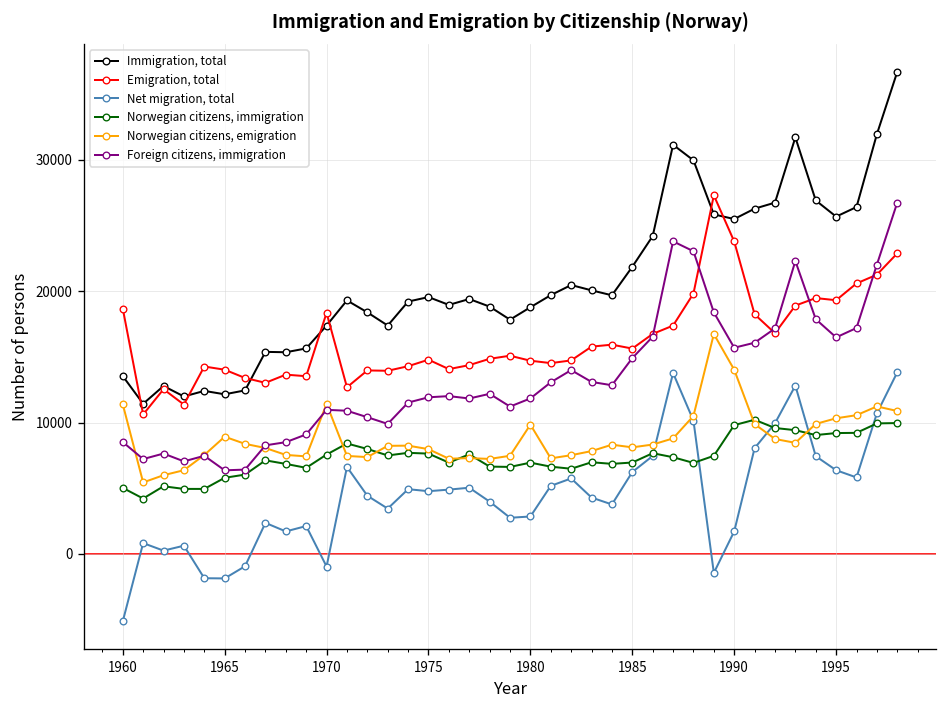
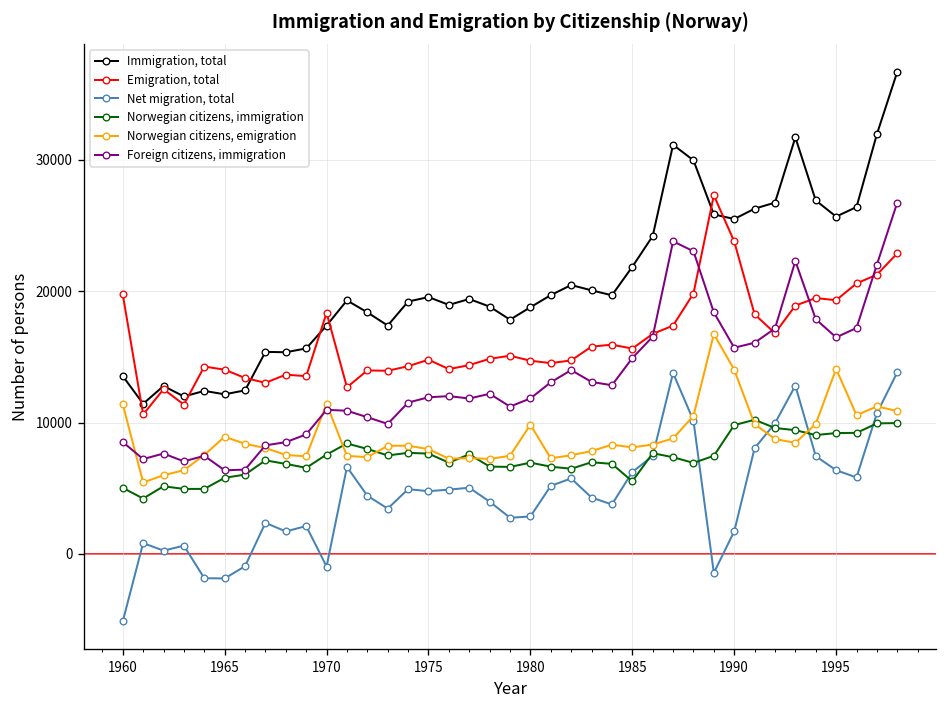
  {
    "Immigration, total": {
      "1960": 13500,
      "1965": 12100,
      "1970": 17400,
      "1975": 19600,
      "1980": 18800,
      "1985": 21900,
      "1990": 25500,
      "1995": 25700
    },
    "Emigration, total": {
-     "1960": 18700,
+     "1960": 19800,
      "1965": 14000,
      "1970": 18400,
      "1975": 14800,
      "1980": 14700,
      "1985": 15600,
      "1990": 23800,
      "1995": 19300
    },
    "Net migration, total": {
      "1960": -5100,
      "1965": -1900,
      "1970": -1000,
      "1975": 4800,
      "1980": 2800,
      "1985": 6200,
      "1990": 1700,
      "1995": 6400
    },
    "Norwegian citizens, immigration": {
      "1960": 5000,
      "1965": 5800,
      "1970": 7600,
      "1975": 7600,
      "1980": 6900,
-     "1985": 7000,
+     "1985": 5500,
      "1990": 9800,
      "1995": 9200
    },
    "Norwegian citizens, emigration": {
      "1960": 11400,
      "1965": 8900,
      "1970": 11400,
      "1975": 8000,
      "1980": 9800,
      "1985": 8100,
      "1990": 14000,
-     "1995": 10300
+     "1995": 14100
    },
    "Foreign citizens, immigration": {
      "1960": 8500,
      "1965": 6400,
      "1970": 11000,
      "1975": 11900,
      "1980": 11800,
      "1985": 14900,
      "1990": 15700,
      "1995": 16500
    }
  }
